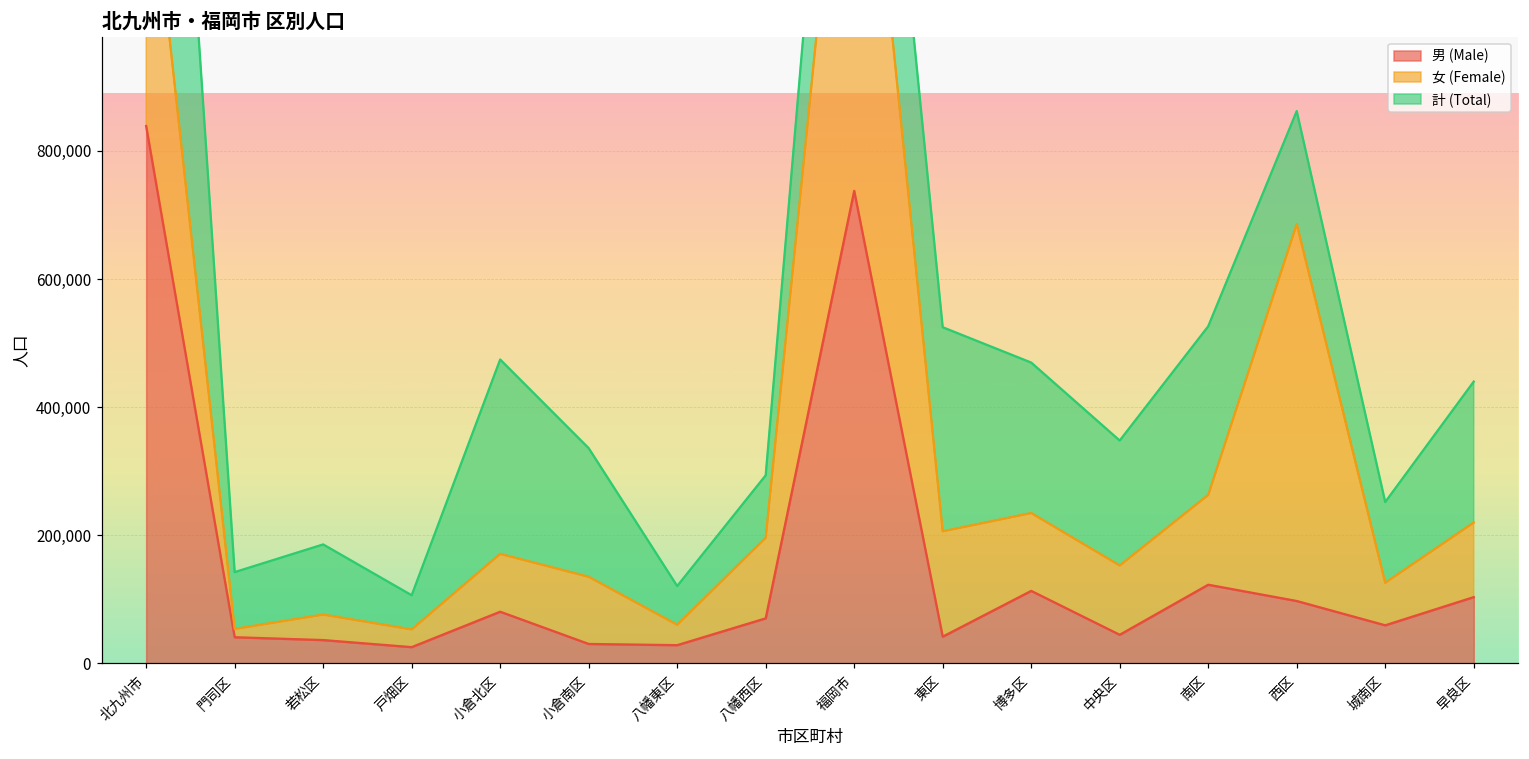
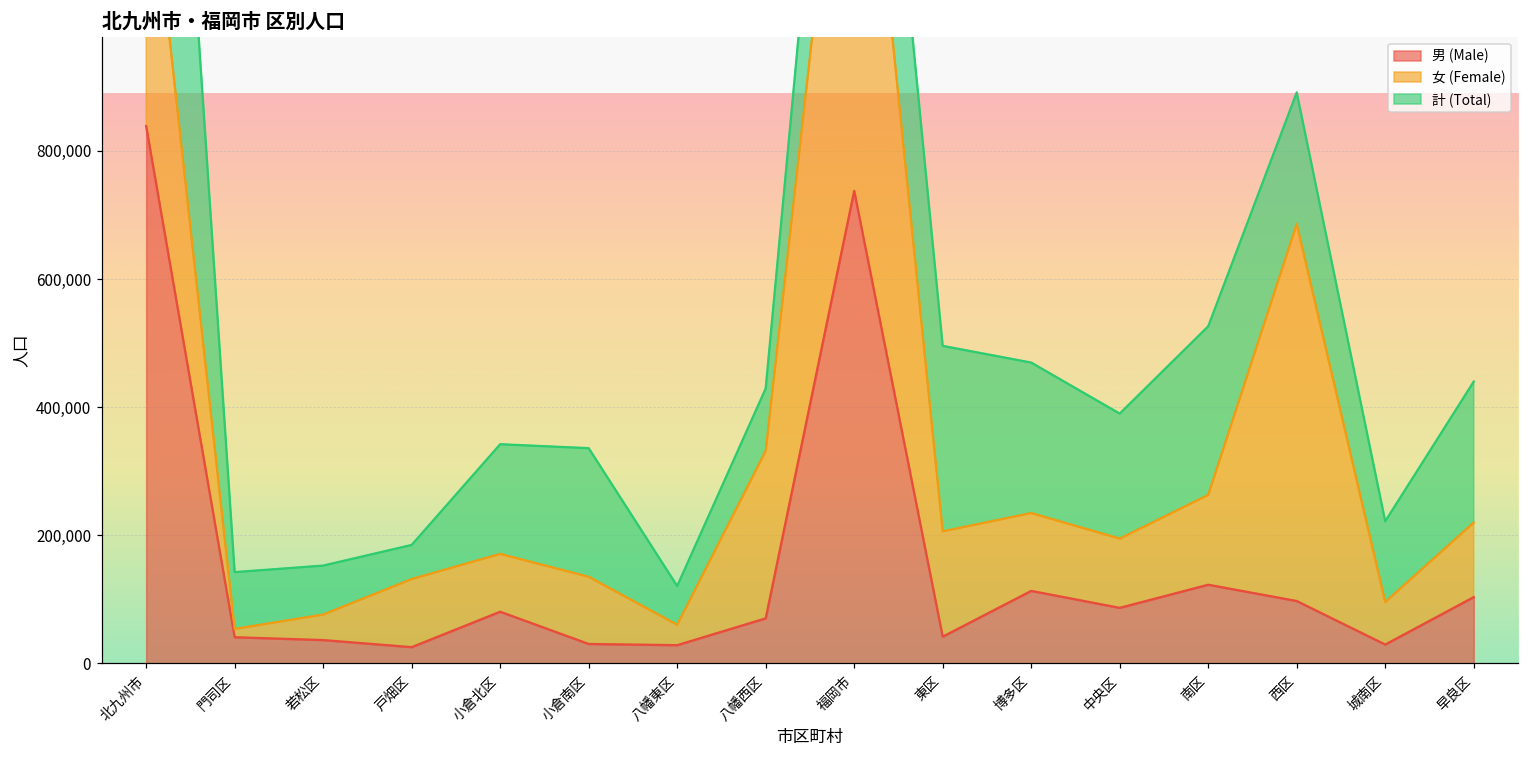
  {
    "男 (Male)": {
      "北九州市": "840,000",
      "門司区": "40,000",
      "若松区": "40,000",
      "戸畑区": "30,000",
      "小倉北区": "80,000",
      "小倉南区": "30,000",
      "八幡東区": "30,000",
      "八幡西区": "70,000",
      "福岡市": "740,000",
      "東区": "40,000",
      "博多区": "110,000",
-     "中央区": "40,000",
+     "中央区": "90,000",
      "南区": "120,000",
      "西区": "100,000",
-     "城南区": "60,000",
+     "城南区": "30,000",
      "早良区": "100,000"
    },
    "女 (Female)": {
      "門司区": "10,000",
      "若松区": "40,000",
-     "戸畑区": "30,000",
+     "戸畑区": "110,000",
      "小倉北区": "90,000",
      "小倉南区": "100,000",
      "八幡東区": "30,000",
-     "八幡西区": "130,000",
+     "八幡西区": "260,000",
      "東区": "160,000",
      "博多区": "120,000",
      "中央区": "110,000",
      "南区": "140,000",
      "西区": "590,000",
      "城南区": "70,000",
      "早良区": "120,000"
    },
    "計 (Total)": {
      "門司区": "90,000",
-     "若松区": "110,000",
+     "若松区": "80,000",
      "戸畑区": "50,000",
-     "小倉北区": "300,000",
+     "小倉北区": "170,000",
      "小倉南区": "200,000",
      "八幡東区": "60,000",
      "八幡西区": "100,000",
-     "東区": "320,000",
+     "東区": "290,000",
      "博多区": "230,000",
      "中央区": "190,000",
      "南区": "260,000",
-     "西区": "180,000",
+     "西区": "210,000",
      "城南区": "130,000",
      "早良区": "220,000"
    }
  }
